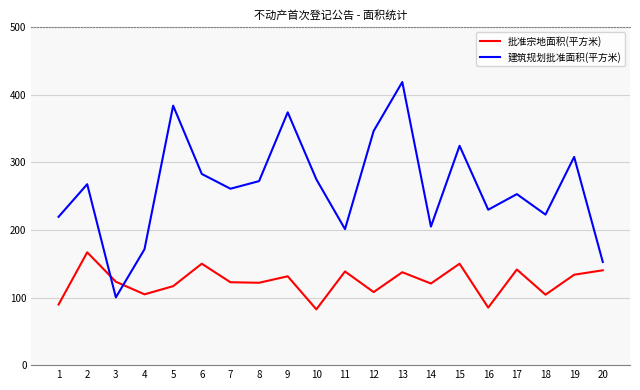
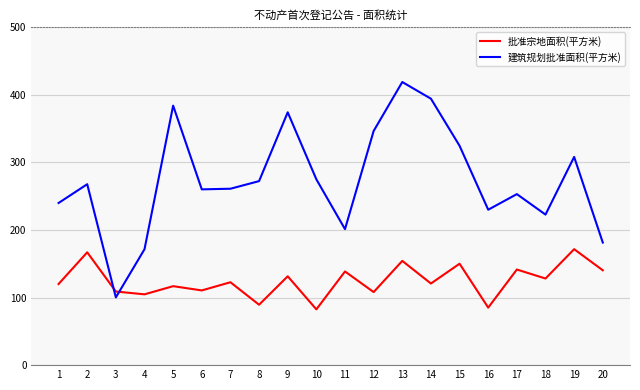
  {
    "批准宗地面积(平方米)": {
-     "1": 90,
+     "1": 120,
      "2": 170,
-     "3": 120,
+     "3": 110,
      "4": 100,
      "5": 120,
-     "6": 150,
+     "6": 110,
      "7": 120,
-     "8": 120,
+     "8": 90,
      "9": 130,
      "10": 80,
      "11": 140,
      "12": 110,
-     "13": 140,
+     "13": 150,
      "14": 120,
      "15": 150,
      "16": 90,
      "17": 140,
-     "18": 100,
-     "19": 130,
+     "18": 130,
+     "19": 170,
      "20": 140
    },
    "建筑规划批准面积(平方米)": {
-     "1": 220,
+     "1": 240,
      "2": 270,
      "3": 100,
      "4": 170,
      "5": 380,
-     "6": 280,
+     "6": 260,
      "7": 260,
      "8": 270,
      "9": 370,
      "10": 270,
      "11": 200,
      "12": 350,
      "13": 420,
-     "14": 200,
+     "14": 390,
      "15": 320,
      "16": 230,
      "17": 250,
      "18": 220,
      "19": 310,
-     "20": 150
+     "20": 180
    }
  }
